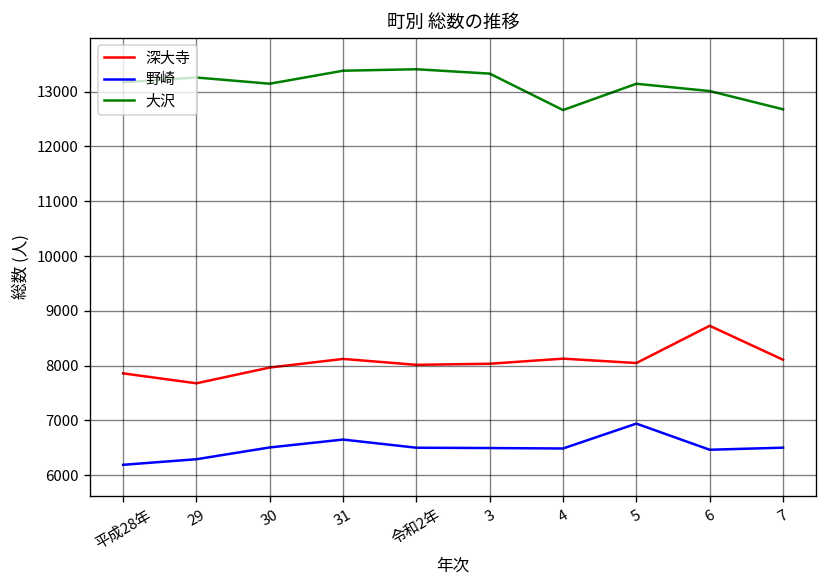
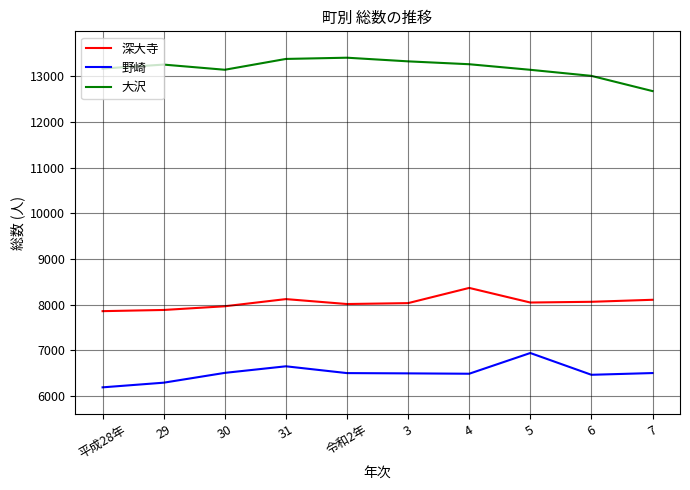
  {
    "深大寺": {
      "平成28年": 7900,
-     "29": 7700,
+     "29": 7900,
      "30": 8000,
      "31": 8100,
      "令和2年": 8000,
      "3": 8000,
-     "4": 8100,
+     "4": 8400,
      "5": 8000,
-     "6": 8700,
+     "6": 8100,
      "7": 8100
    },
    "野崎": {
      "平成28年": 6200,
      "29": 6300,
      "30": 6500,
      "31": 6700,
      "令和2年": 6500,
      "3": 6500,
      "4": 6500,
      "5": 6900,
      "6": 6500,
      "7": 6500
    },
    "大沢": {
      "30": 13100,
      "31": 13400,
      "令和2年": 13400,
      "3": 13300,
-     "4": 12700,
+     "4": 13300,
      "5": 13100,
      "6": 13000,
      "7": 12700
    }
  }
